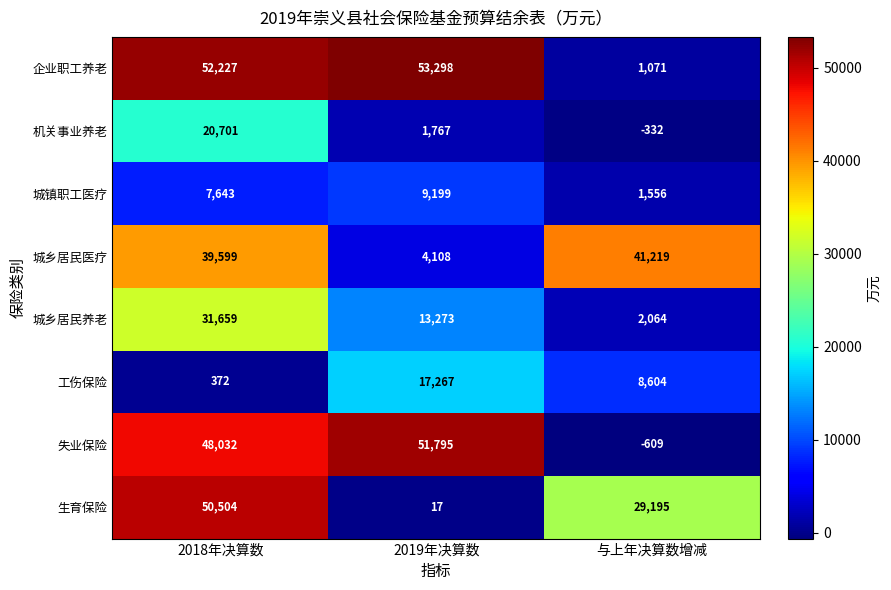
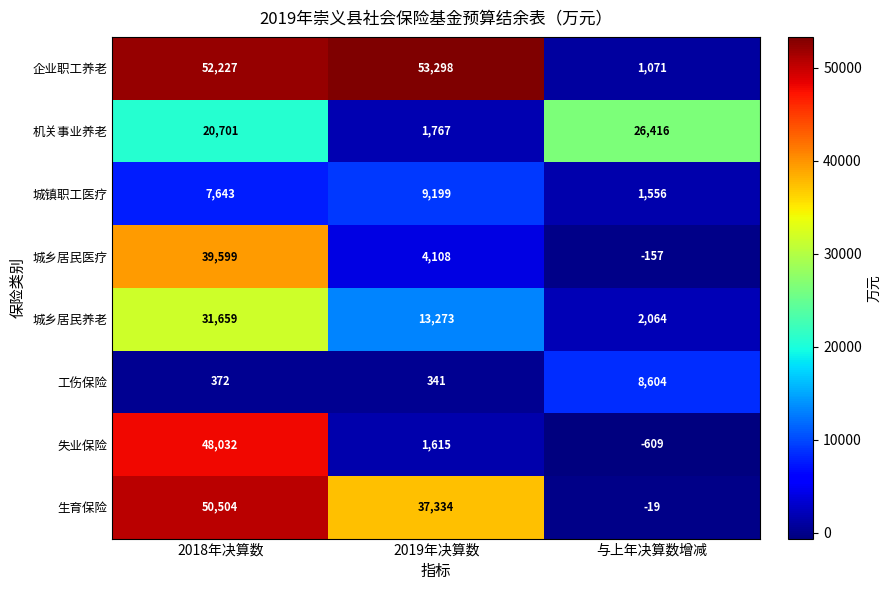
  {
    "企业职工养老": {
      "2018年决算数": "52,227",
      "2019年决算数": "53,298",
      "与上年决算数增减": "1,071"
    },
    "机关事业养老": {
      "2018年决算数": "20,701",
      "2019年决算数": "1,767",
-     "与上年决算数增减": "-332"
+     "与上年决算数增减": "26,416"
    },
    "城镇职工医疗": {
      "2018年决算数": "7,643",
      "2019年决算数": "9,199",
      "与上年决算数增减": "1,556"
    },
    "城乡居民医疗": {
      "2018年决算数": "39,599",
      "2019年决算数": "4,108",
-     "与上年决算数增减": "41,219"
+     "与上年决算数增减": "-157"
    },
    "城乡居民养老": {
      "2018年决算数": "31,659",
      "2019年决算数": "13,273",
      "与上年决算数增减": "2,064"
    },
    "工伤保险": {
      "2018年决算数": "372",
-     "2019年决算数": "17,267",
+     "2019年决算数": "341",
      "与上年决算数增减": "8,604"
    },
    "失业保险": {
      "2018年决算数": "48,032",
-     "2019年决算数": "51,795",
+     "2019年决算数": "1,615",
      "与上年决算数增减": "-609"
    },
    "生育保险": {
      "2018年决算数": "50,504",
-     "2019年决算数": "17",
-     "与上年决算数增减": "29,195"
+     "2019年决算数": "37,334",
+     "与上年决算数增减": "-19"
    }
  }
